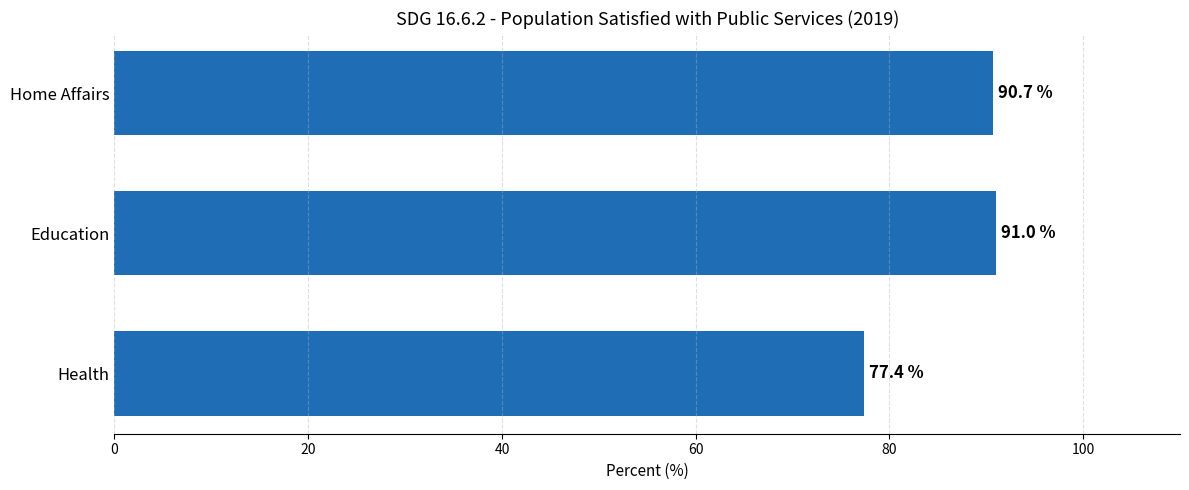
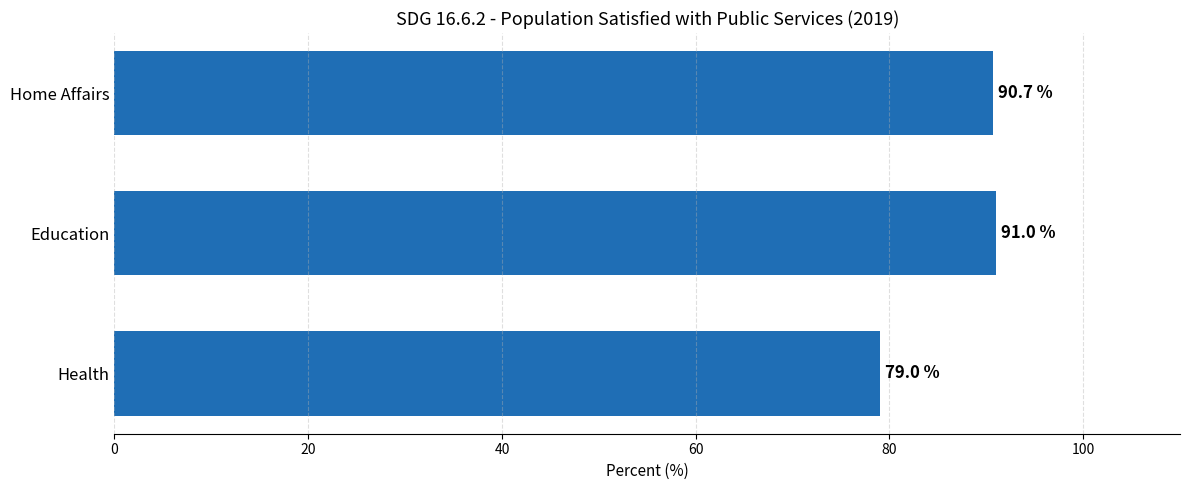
  {
    "Home Affairs": "90.7 %",
    "Education": "91.0 %",
-   "Health": "77.4 %"
+   "Health": "79.0 %"
  }
